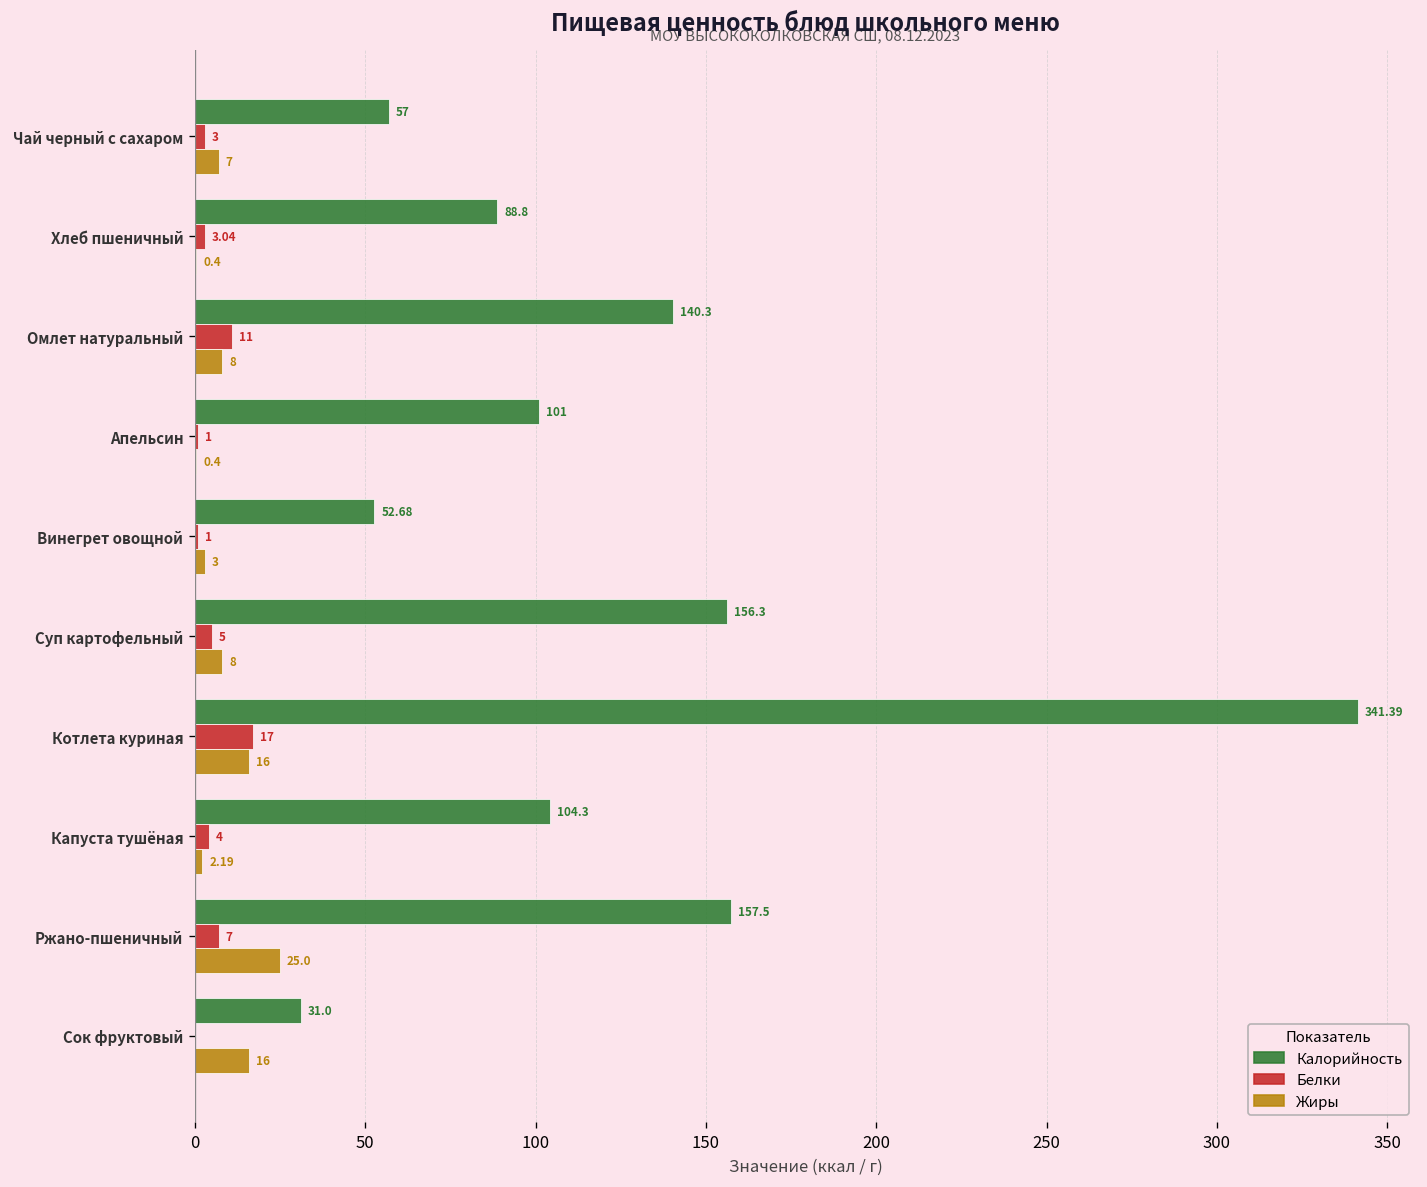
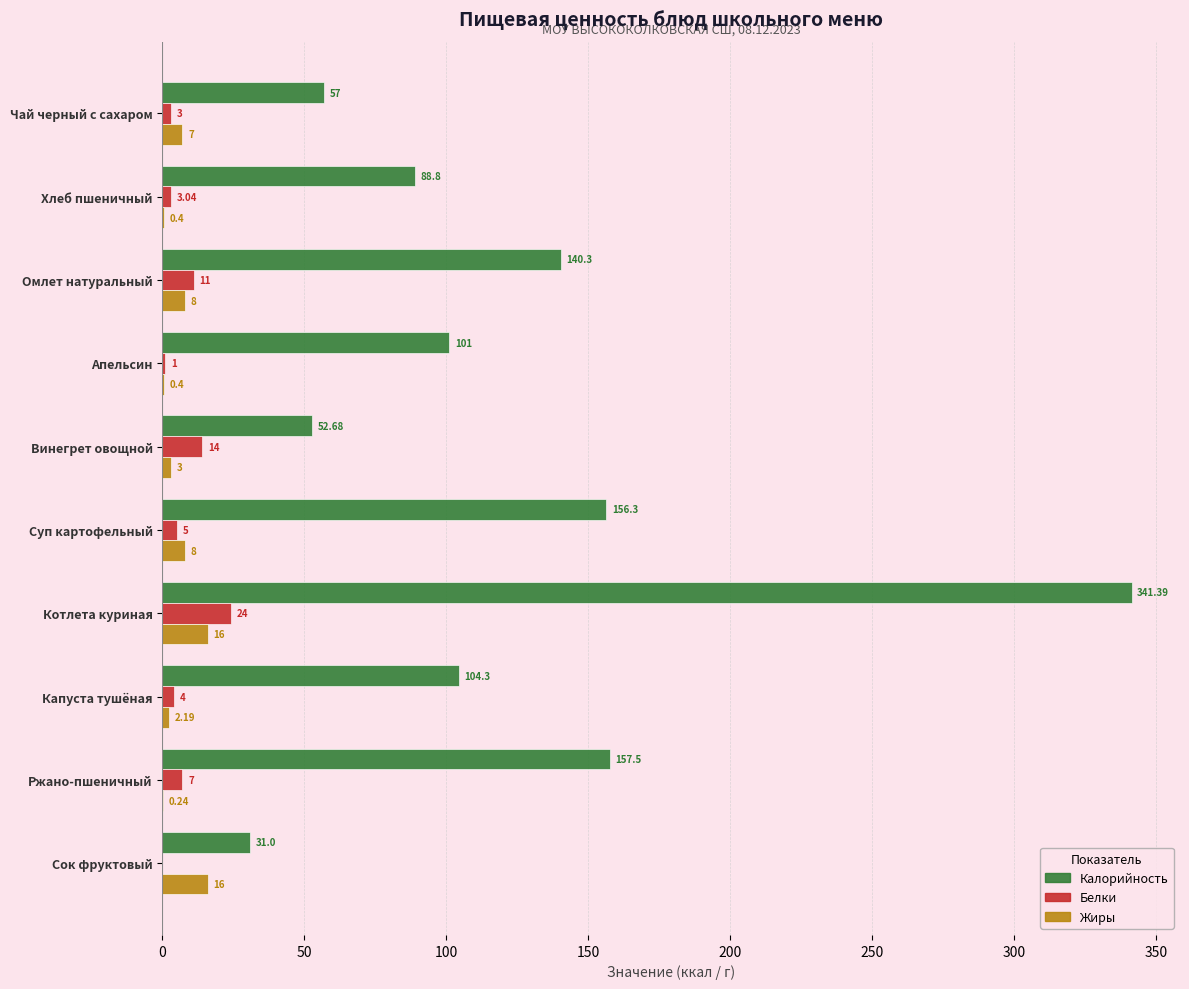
  {
    "Калорийность": {
      "Чай черный с сахаром": 57,
      "Хлеб пшеничный": 88.8,
      "Омлет натуральный": 140.3,
      "Апельсин": 101,
      "Винегрет овощной": 52.68,
      "Суп картофельный": 156.3,
      "Котлета куриная": 341.39,
      "Капуста тушёная": 104.3,
      "Ржано-пшеничный": 157.5,
      "Сок фруктовый": 31.0
    },
    "Белки": {
      "Чай черный с сахаром": 3,
      "Хлеб пшеничный": 3.04,
      "Омлет натуральный": 11,
      "Апельсин": 1,
-     "Винегрет овощной": 1,
+     "Винегрет овощной": 14,
      "Суп картофельный": 5,
-     "Котлета куриная": 17,
+     "Котлета куриная": 24,
      "Капуста тушёная": 4,
      "Ржано-пшеничный": 7
    },
    "Жиры": {
      "Чай черный с сахаром": 7,
      "Хлеб пшеничный": 0.4,
      "Омлет натуральный": 8,
      "Апельсин": 0.4,
      "Винегрет овощной": 3,
      "Суп картофельный": 8,
      "Котлета куриная": 16,
      "Капуста тушёная": 2.19,
-     "Ржано-пшеничный": 25.0,
+     "Ржано-пшеничный": 0.24,
      "Сок фруктовый": 16
    }
  }
